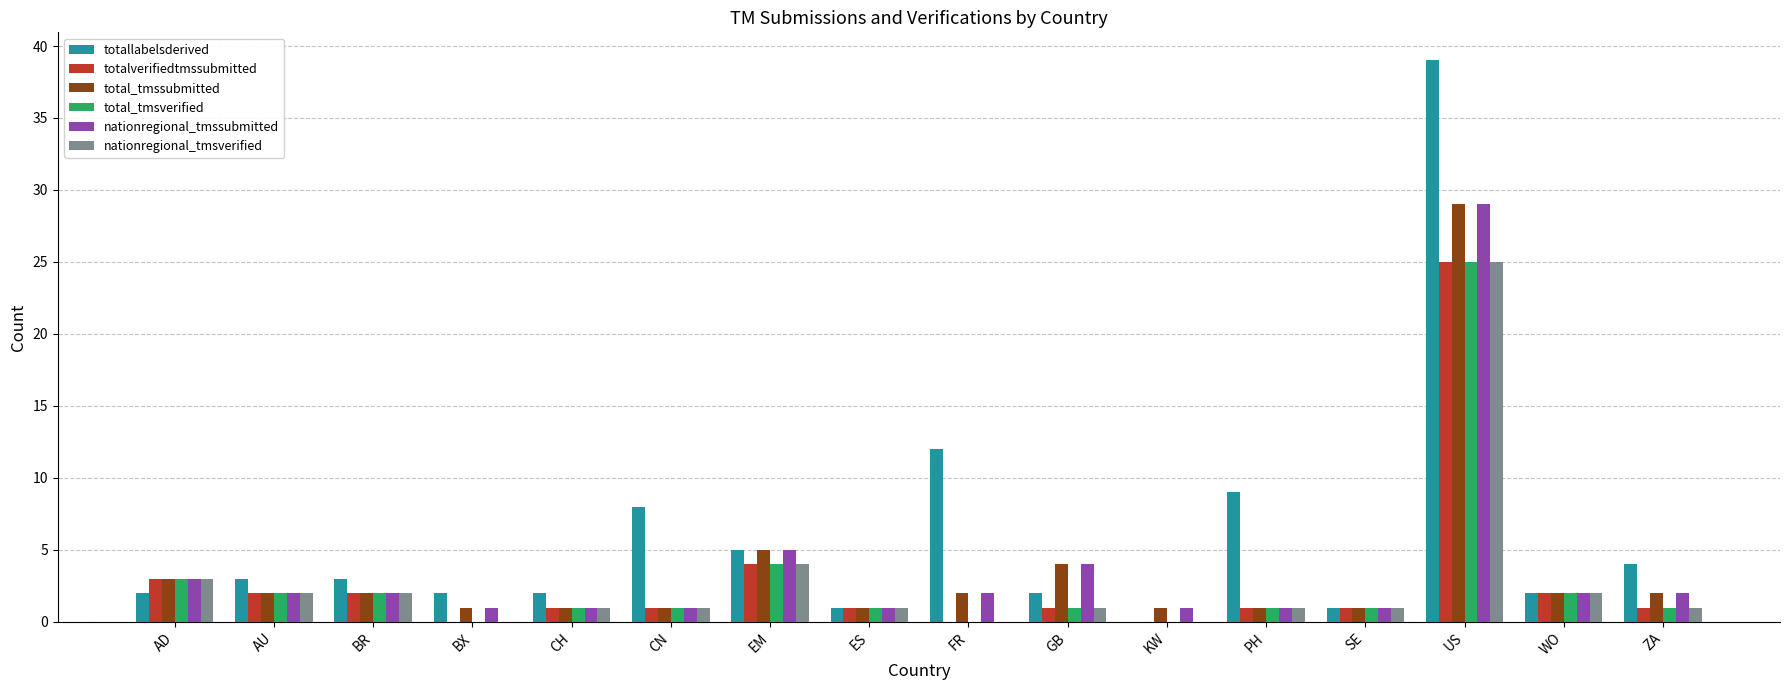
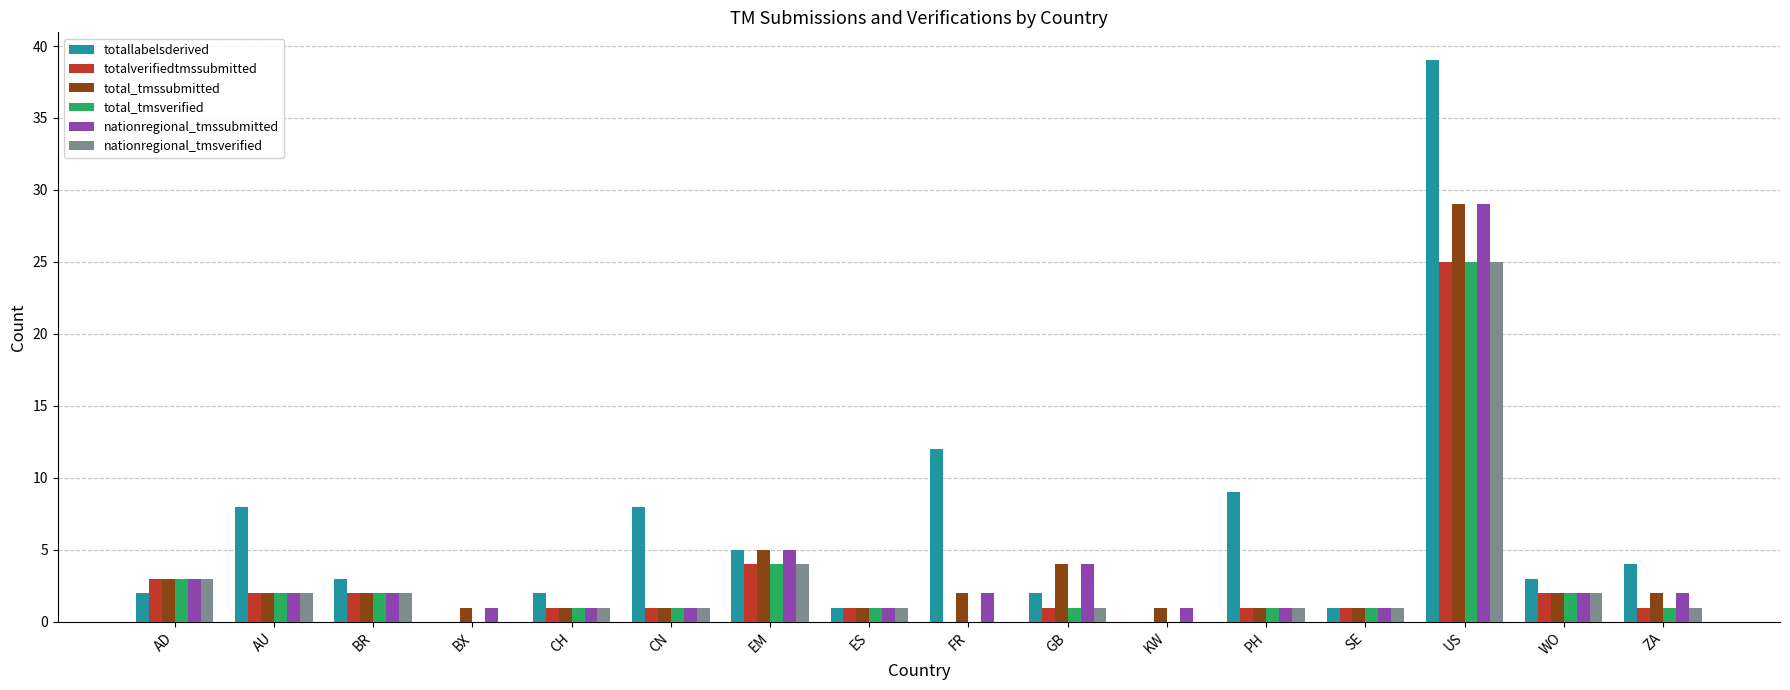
  {
    "totallabelsderived": {
      "AD": 2,
-     "AU": 3,
+     "AU": 8,
      "BR": 3,
-     "BX": 2,
+     "BX": 0,
      "CH": 2,
      "CN": 8,
      "EM": 5,
      "ES": 1,
      "FR": 12,
      "GB": 2,
      "KW": 0,
      "PH": 9,
      "SE": 1,
      "US": 39,
-     "WO": 2,
+     "WO": 3,
      "ZA": 4
    },
    "total_tmsverified": {
      "AD": 3,
      "AU": 2,
      "BR": 2,
      "BX": 0,
      "CH": 1,
      "CN": 1,
      "EM": 4,
      "ES": 1,
      "FR": 0,
      "GB": 1,
      "KW": 0,
      "PH": 1,
      "SE": 1,
      "US": 25,
      "WO": 2,
      "ZA": 1
    },
    "nationregional_tmssubmitted": {
      "AD": 3,
      "AU": 2,
      "BR": 2,
      "BX": 1,
      "CH": 1,
      "CN": 1,
      "EM": 5,
      "ES": 1,
      "FR": 2,
      "GB": 4,
      "KW": 1,
      "PH": 1,
      "SE": 1,
      "US": 29,
      "WO": 2,
      "ZA": 2
    },
    "nationregional_tmsverified": {
      "AD": 3,
      "AU": 2,
      "BR": 2,
      "BX": 0,
      "CH": 1,
      "CN": 1,
      "EM": 4,
      "ES": 1,
      "FR": 0,
      "GB": 1,
      "KW": 0,
      "PH": 1,
      "SE": 1,
      "US": 25,
      "WO": 2,
      "ZA": 1
    }
  }
